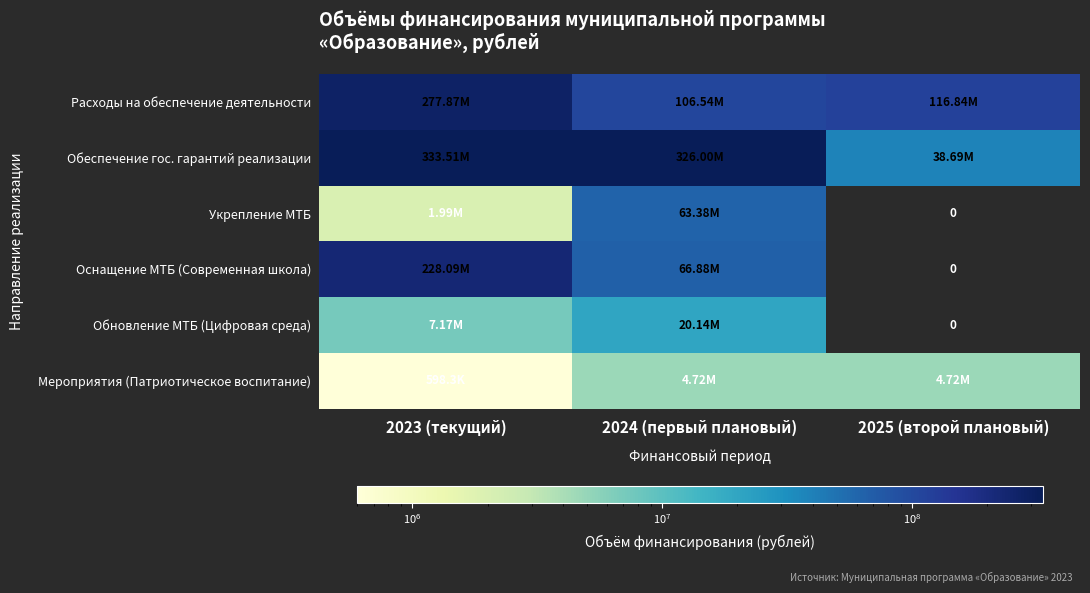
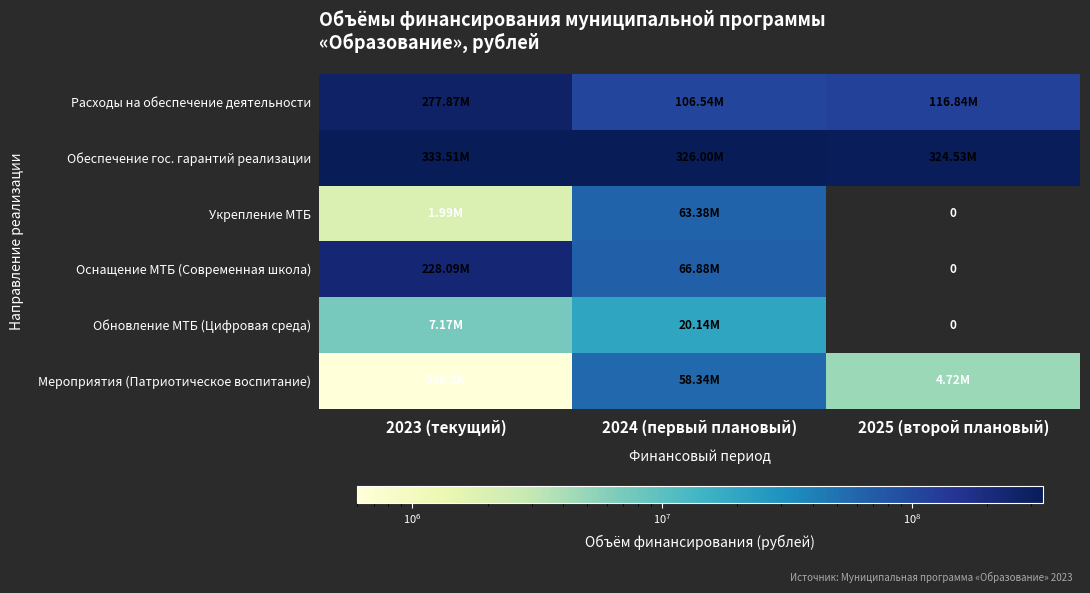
  {
    "Расходы на обеспечение деятельности": {
      "2023 (текущий)": "277.87M",
      "2024 (первый плановый)": "106.54M",
      "2025 (второй плановый)": "116.84M"
    },
    "Обеспечение гос. гарантий реализации": {
      "2023 (текущий)": "333.51M",
      "2024 (первый плановый)": "326.00M",
-     "2025 (второй плановый)": "38.69M"
+     "2025 (второй плановый)": "324.53M"
    },
    "Укрепление МТБ": {
      "2023 (текущий)": "1.99M",
      "2024 (первый плановый)": "63.38M",
      "2025 (второй плановый)": "0"
    },
    "Оснащение МТБ (Современная школа)": {
      "2023 (текущий)": "228.09M",
      "2024 (первый плановый)": "66.88M",
      "2025 (второй плановый)": "0"
    },
    "Обновление МТБ (Цифровая среда)": {
      "2023 (текущий)": "7.17M",
      "2024 (первый плановый)": "20.14M",
      "2025 (второй плановый)": "0"
    },
    "Мероприятия (Патриотическое воспитание)": {
-     "2024 (первый плановый)": "4.72M",
+     "2024 (первый плановый)": "58.34M",
      "2025 (второй плановый)": "4.72M"
    }
  }
